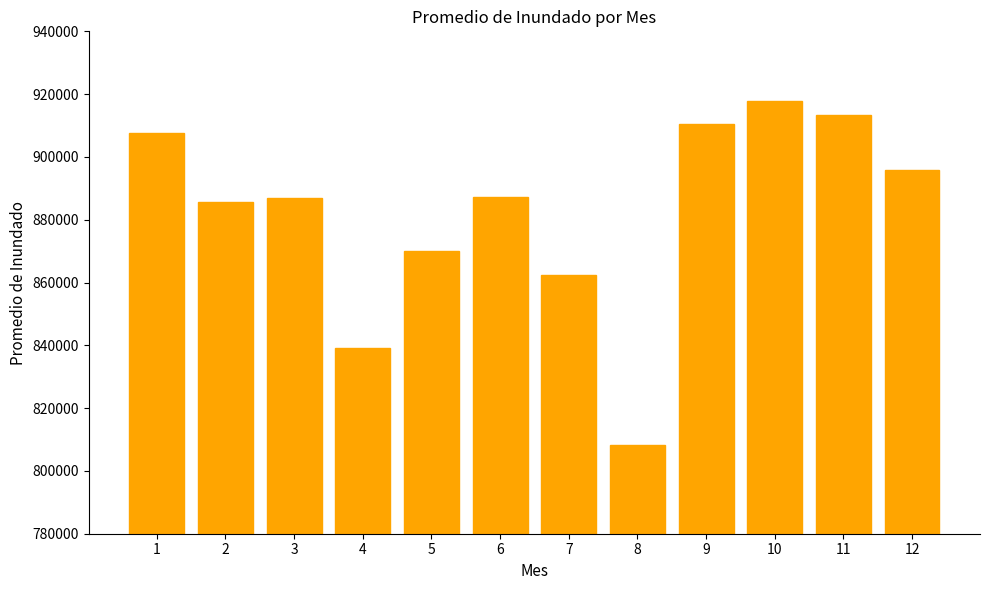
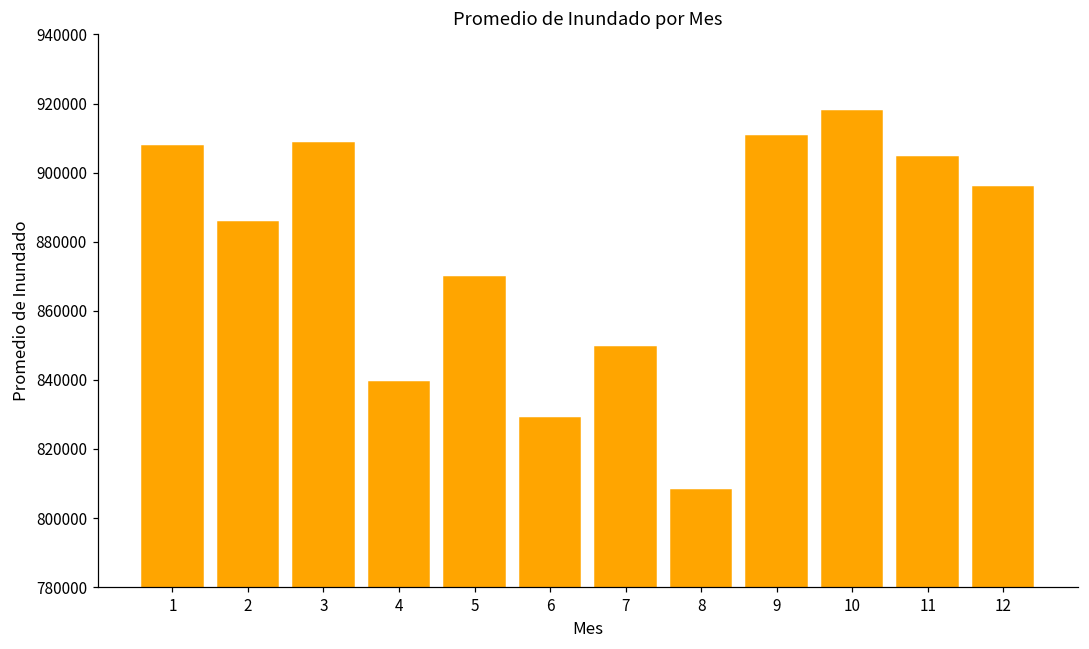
  {
    "1": 908000,
    "2": 886000,
-   "3": 887000,
+   "3": 909000,
    "4": 839000,
    "5": 870000,
-   "6": 887000,
-   "7": 862000,
+   "6": 829000,
+   "7": 849000,
    "8": 808000,
    "9": 911000,
    "10": 918000,
-   "11": 913000,
+   "11": 904000,
    "12": 896000
  }
